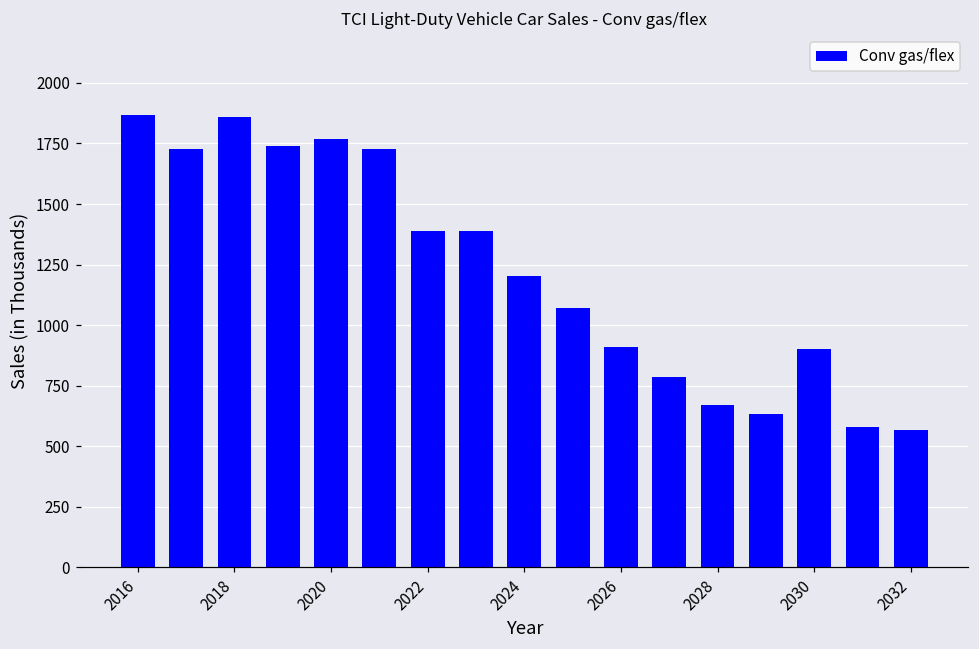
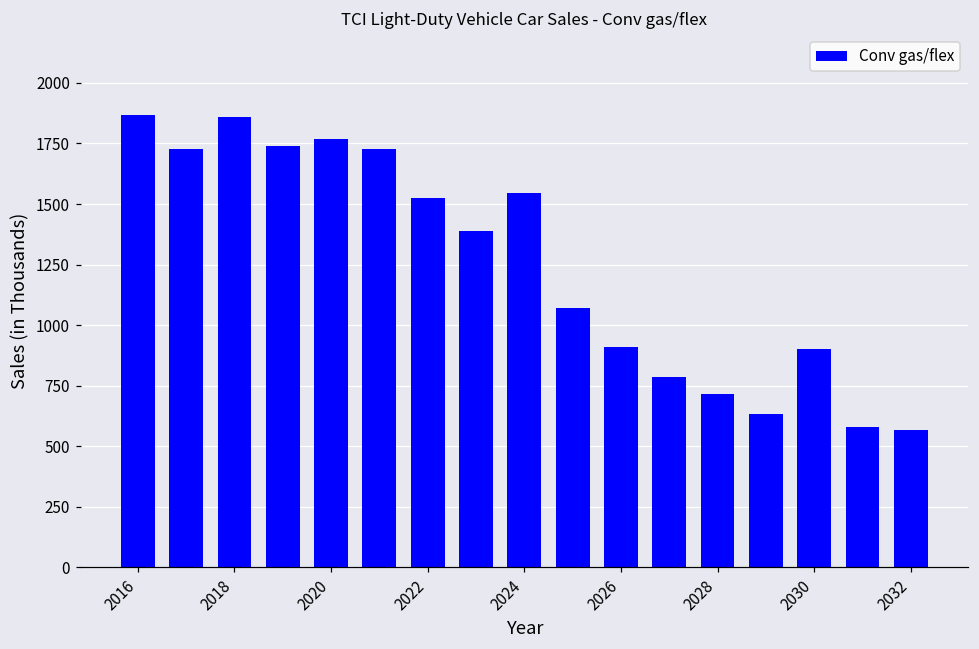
  {
    "2016": 1870,
    "2018": 1860,
    "2020": 1770,
-   "2022": 1390,
-   "2024": 1210,
+   "2022": 1520,
+   "2024": 1550,
    "2026": 910,
-   "2028": 670,
+   "2028": 720,
    "2030": 900,
    "2032": 570
  }
